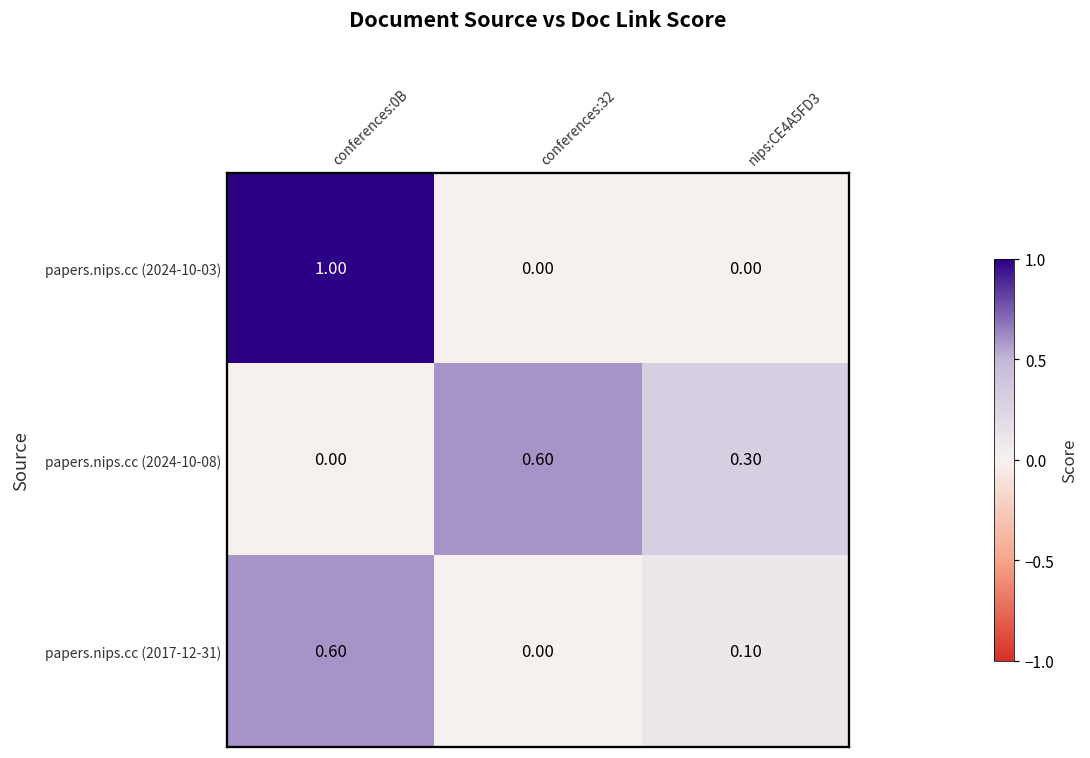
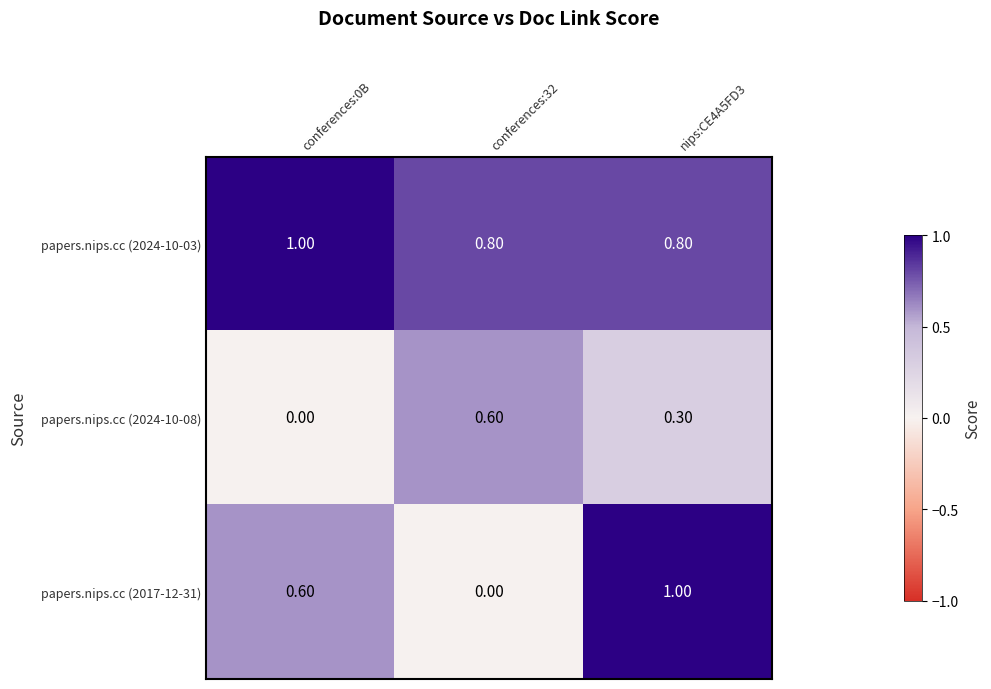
  {
    "papers.nips.cc (2024-10-03)": {
      "conferences:0B": 1.00,
-     "conferences:32": 0.00,
-     "nips:CE4A5FD3": 0.00
+     "conferences:32": 0.80,
+     "nips:CE4A5FD3": 0.80
    },
    "papers.nips.cc (2024-10-08)": {
      "conferences:0B": 0.00,
      "conferences:32": 0.60,
      "nips:CE4A5FD3": 0.30
    },
    "papers.nips.cc (2017-12-31)": {
      "conferences:0B": 0.60,
      "conferences:32": 0.00,
-     "nips:CE4A5FD3": 0.10
+     "nips:CE4A5FD3": 1.00
    }
  }
